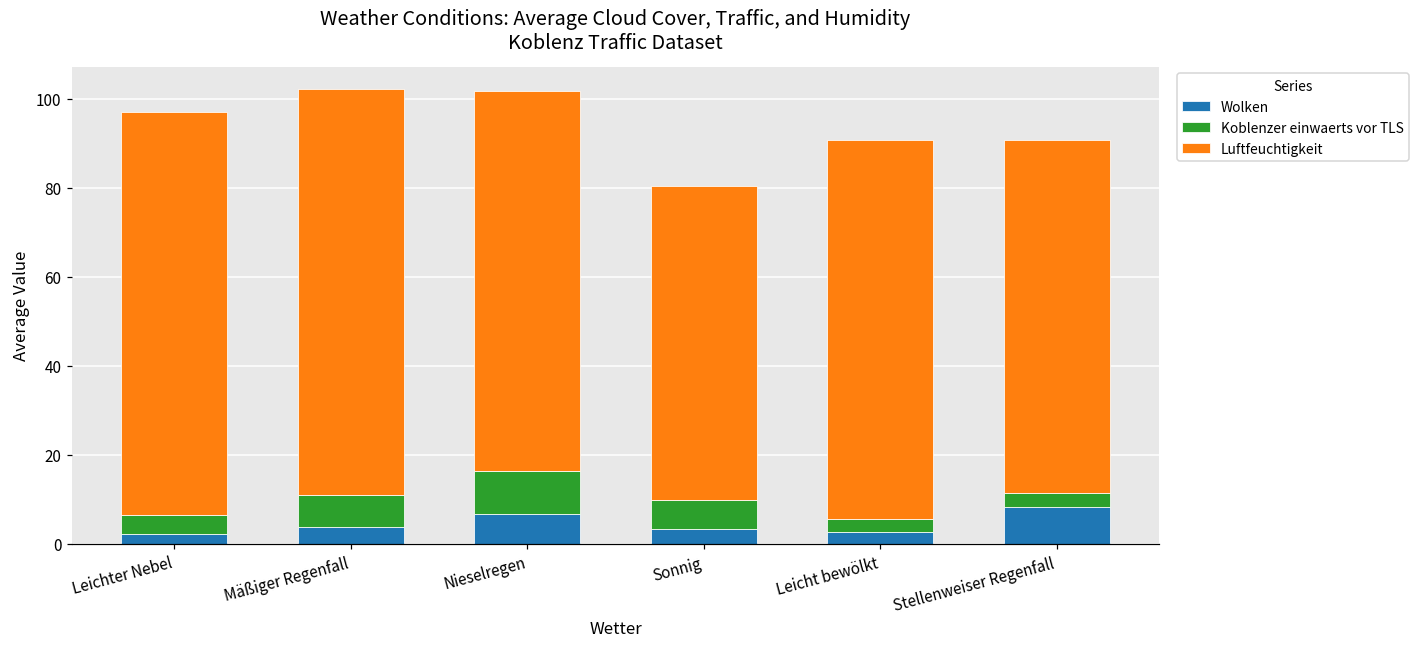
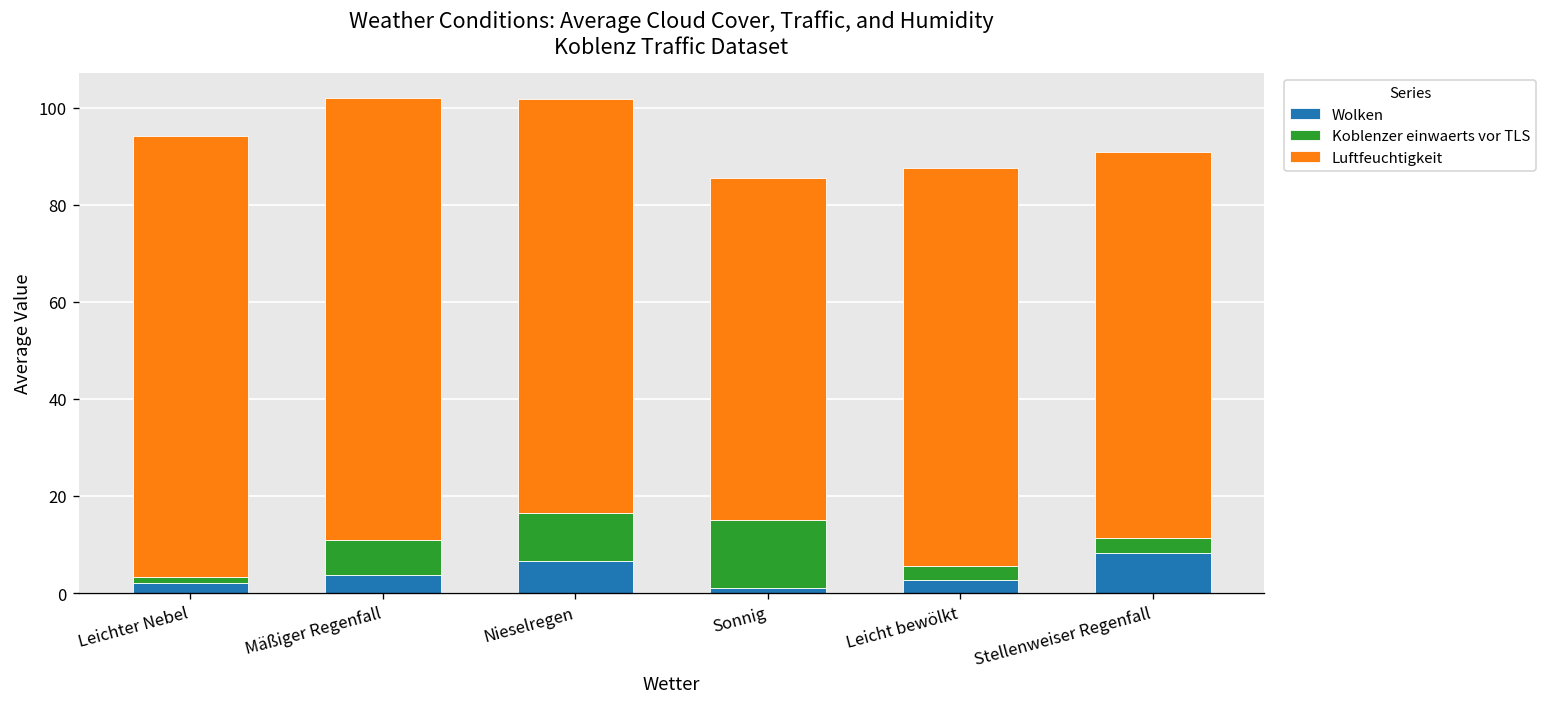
  {
    "Wolken": {
      "Leichter Nebel": 2,
      "Mäßiger Regenfall": 4,
      "Nieselregen": 7,
-     "Sonnig": 3,
+     "Sonnig": 1,
      "Leicht bewölkt": 3,
      "Stellenweiser Regenfall": 8
    },
    "Koblenzer einwaerts vor TLS": {
-     "Leichter Nebel": 4,
+     "Leichter Nebel": 1,
      "Mäßiger Regenfall": 7,
      "Nieselregen": 10,
-     "Sonnig": 7,
+     "Sonnig": 14,
      "Leicht bewölkt": 3,
      "Stellenweiser Regenfall": 3
    },
    "Luftfeuchtigkeit": {
      "Leichter Nebel": 91,
      "Mäßiger Regenfall": 91,
      "Nieselregen": 85,
      "Sonnig": 71,
-     "Leicht bewölkt": 85,
+     "Leicht bewölkt": 82,
      "Stellenweiser Regenfall": 80
    }
  }
